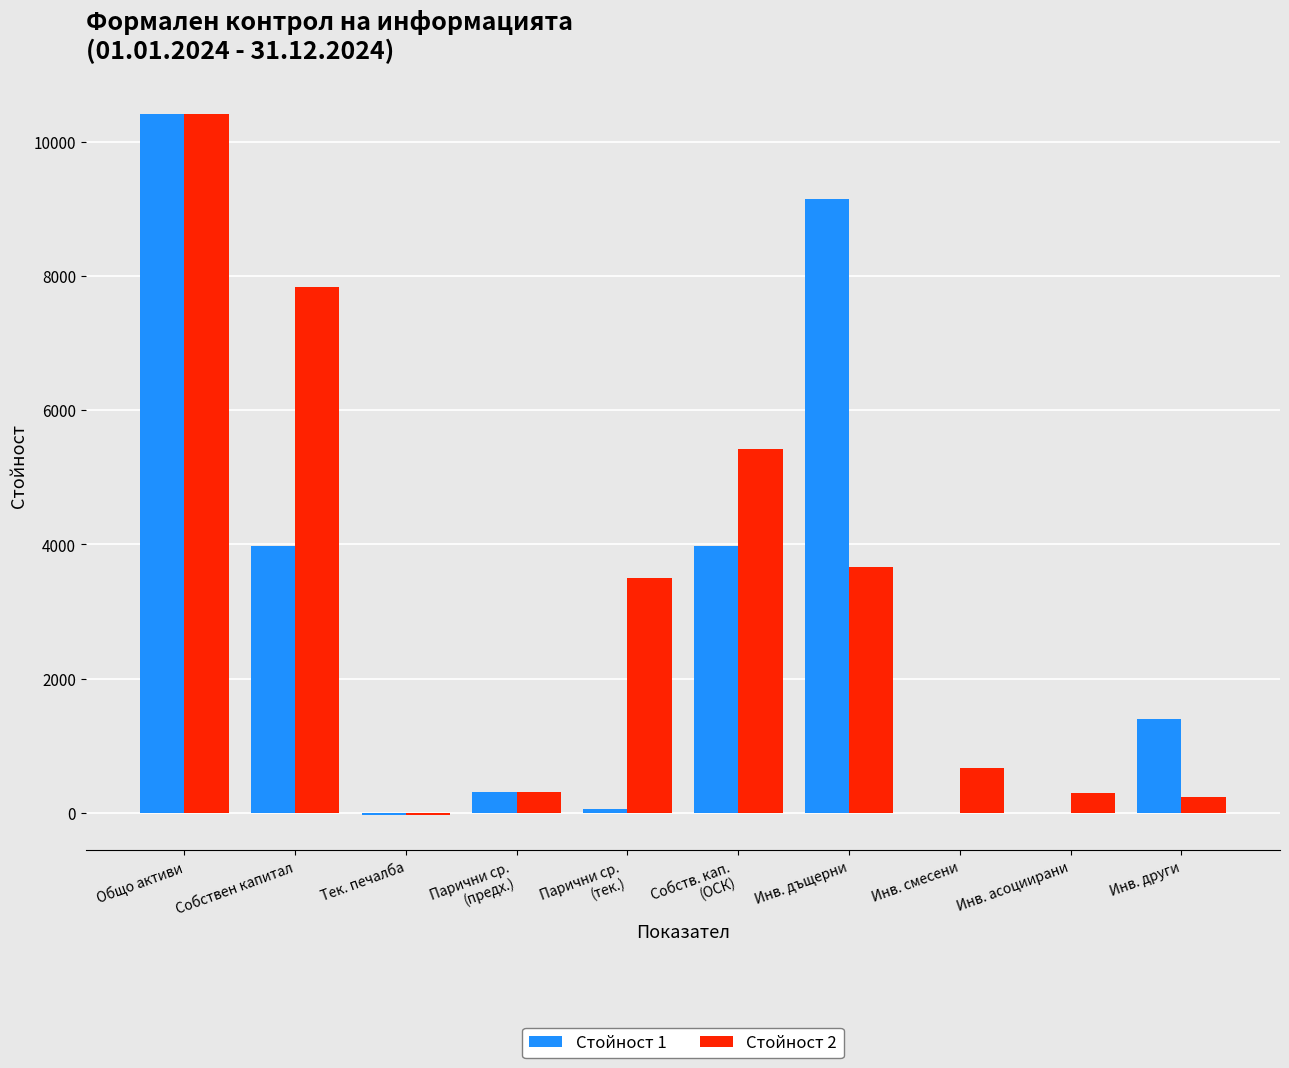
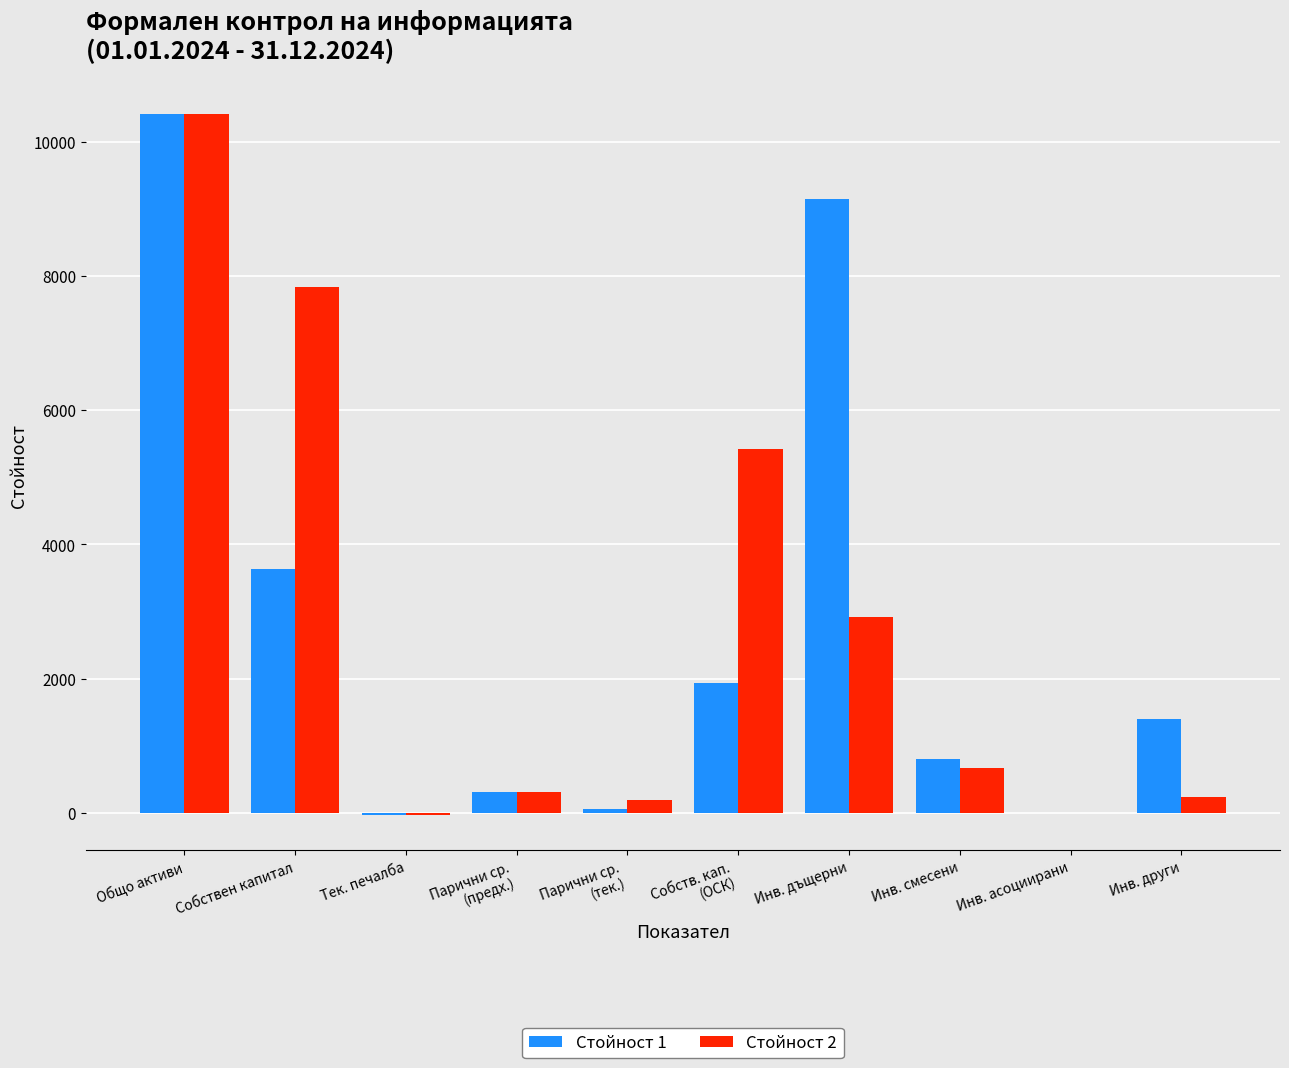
  {
    "Стойност 1": {
      "Общо активи": 10400,
-     "Собствен капитал": 4000,
+     "Собствен капитал": 3600,
      "Парични ср. (предх.)": 300,
      "Парични ср. (тек.)": 100,
-     "Собств. кап. (ОСК)": 4000,
+     "Собств. кап. (ОСК)": 1900,
      "Инв. дъщерни": 9100,
-     "Инв. смесени": 0,
+     "Инв. смесени": 800,
      "Инв. асоциирани": 0,
      "Инв. други": 1400
    },
    "Стойност 2": {
      "Общо активи": 10400,
      "Собствен капитал": 7800,
      "Парични ср. (предх.)": 300,
-     "Парични ср. (тек.)": 3500,
+     "Парични ср. (тек.)": 200,
      "Собств. кап. (ОСК)": 5400,
-     "Инв. дъщерни": 3700,
+     "Инв. дъщерни": 2900,
      "Инв. смесени": 700,
-     "Инв. асоциирани": 300,
+     "Инв. асоциирани": 0,
      "Инв. други": 200
    }
  }
